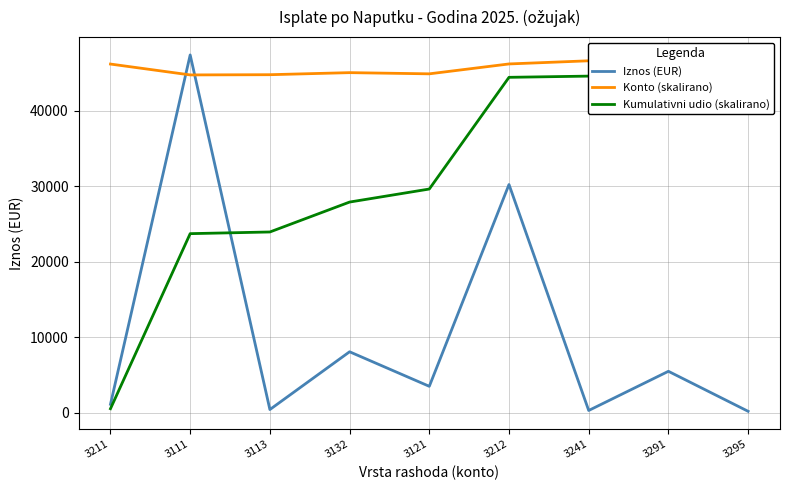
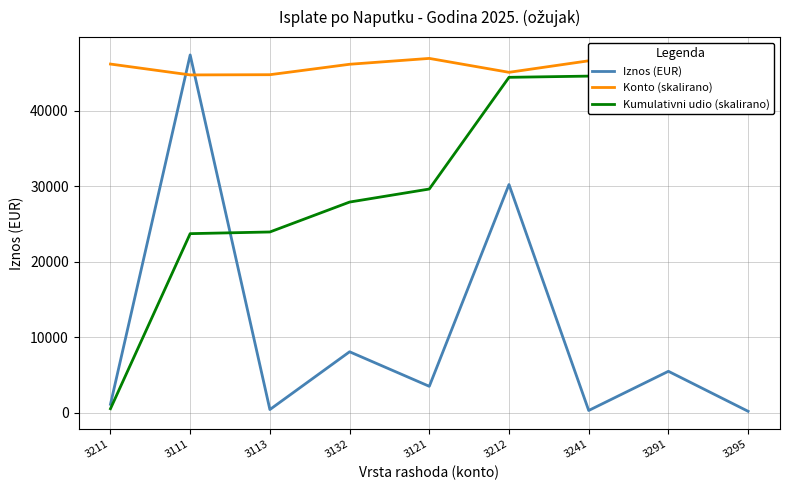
  {
    "Iznos (EUR)": {
      "3211": 1000,
      "3111": 47000,
      "3113": 0,
      "3132": 8000,
      "3121": 4000,
      "3212": 30000,
      "3241": 0,
      "3291": 6000,
      "3295": 0
    },
    "Konto (skalirano)": {
      "3211": 46000,
      "3111": 45000,
      "3113": 45000,
-     "3132": 45000,
-     "3121": 45000,
-     "3212": 46000
+     "3132": 46000,
+     "3121": 47000,
+     "3212": 45000
    },
    "Kumulativni udio (skalirano)": {
      "3211": 1000,
      "3111": 24000,
      "3113": 24000,
      "3132": 28000,
      "3121": 30000,
      "3212": 44000
    }
  }
